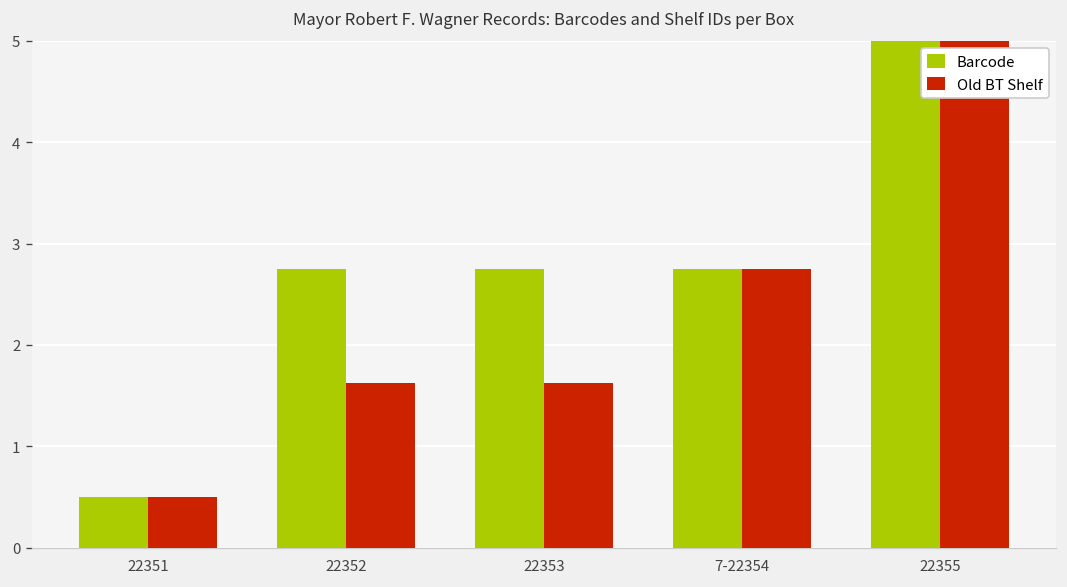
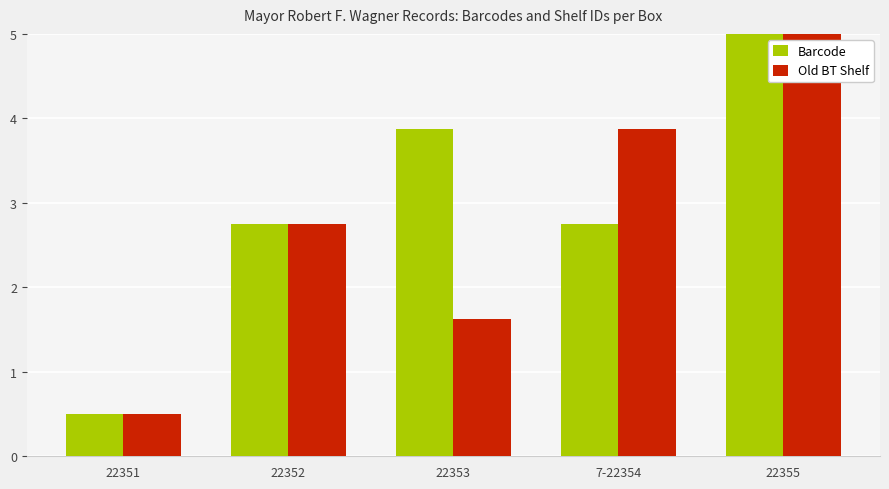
  {
    "Barcode": {
      "22351": 0.5,
      "22352": 2.8,
-     "22353": 2.8,
+     "22353": 3.9,
      "7-22354": 2.8,
      "22355": 5.0
    },
    "Old BT Shelf": {
      "22351": 0.5,
-     "22352": 1.6,
+     "22352": 2.8,
      "22353": 1.6,
-     "7-22354": 2.8,
+     "7-22354": 3.9,
      "22355": 5.0
    }
  }
